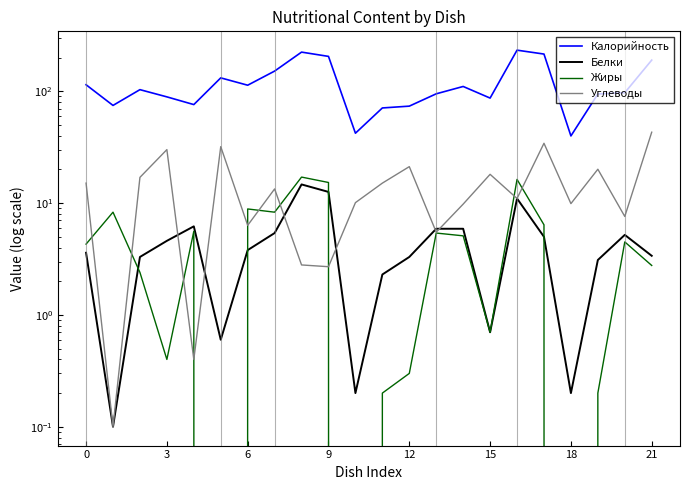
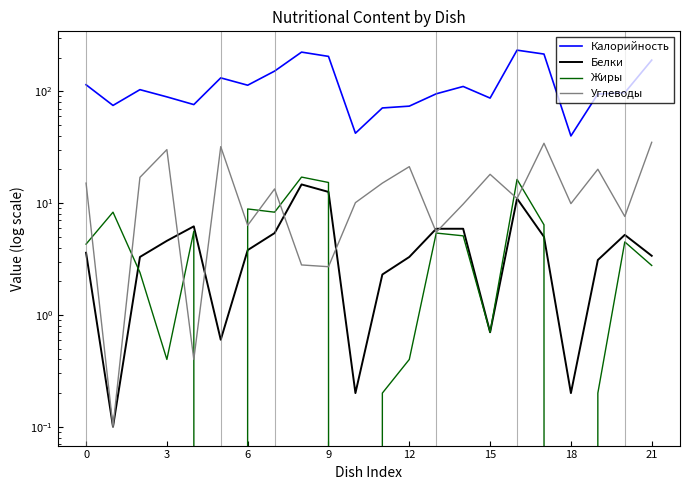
  {
    "Калорийность": {
      "0": 110,
      "3": 90,
      "6": 110,
      "9": 210,
      "12": 70,
      "15": 90,
      "18": 40
    },
    "Белки": {
      "0": 3.6,
      "3": 4.6,
      "6": 3.8,
      "9": 13,
      "12": 3.3,
      "18": 0.2,
      "21": 3.4
    },
    "Жиры": {
      "0": 4.3,
      "3": 0.4,
      "6": 9,
      "9": 15,
-     "12": 0.3,
+     "12": 0.4,
      "21": 2.8
    },
    "Углеводы": {
      "0": 15,
      "3": 30,
      "6": 6,
      "9": 2.7,
      "12": 21,
      "15": 18,
      "18": 10,
-     "21": 43
+     "21": 35
    }
  }
